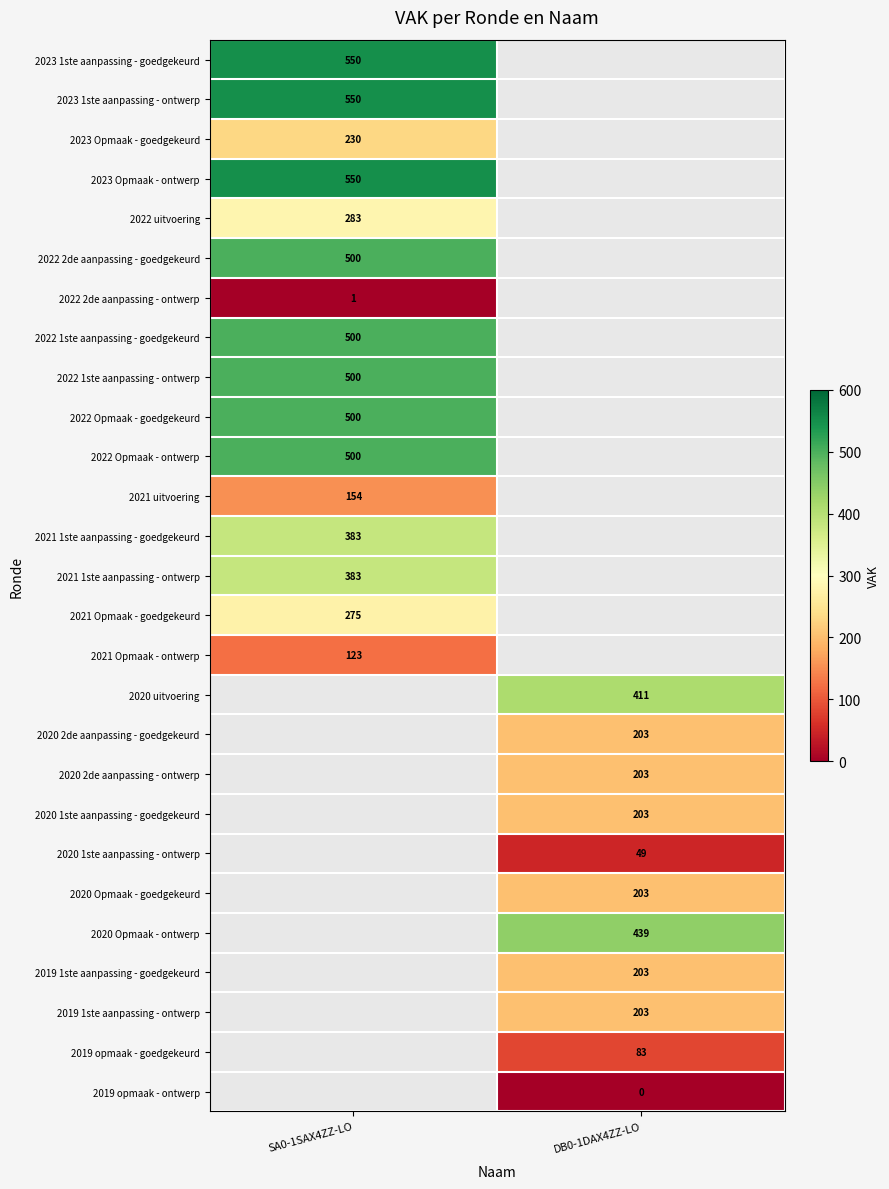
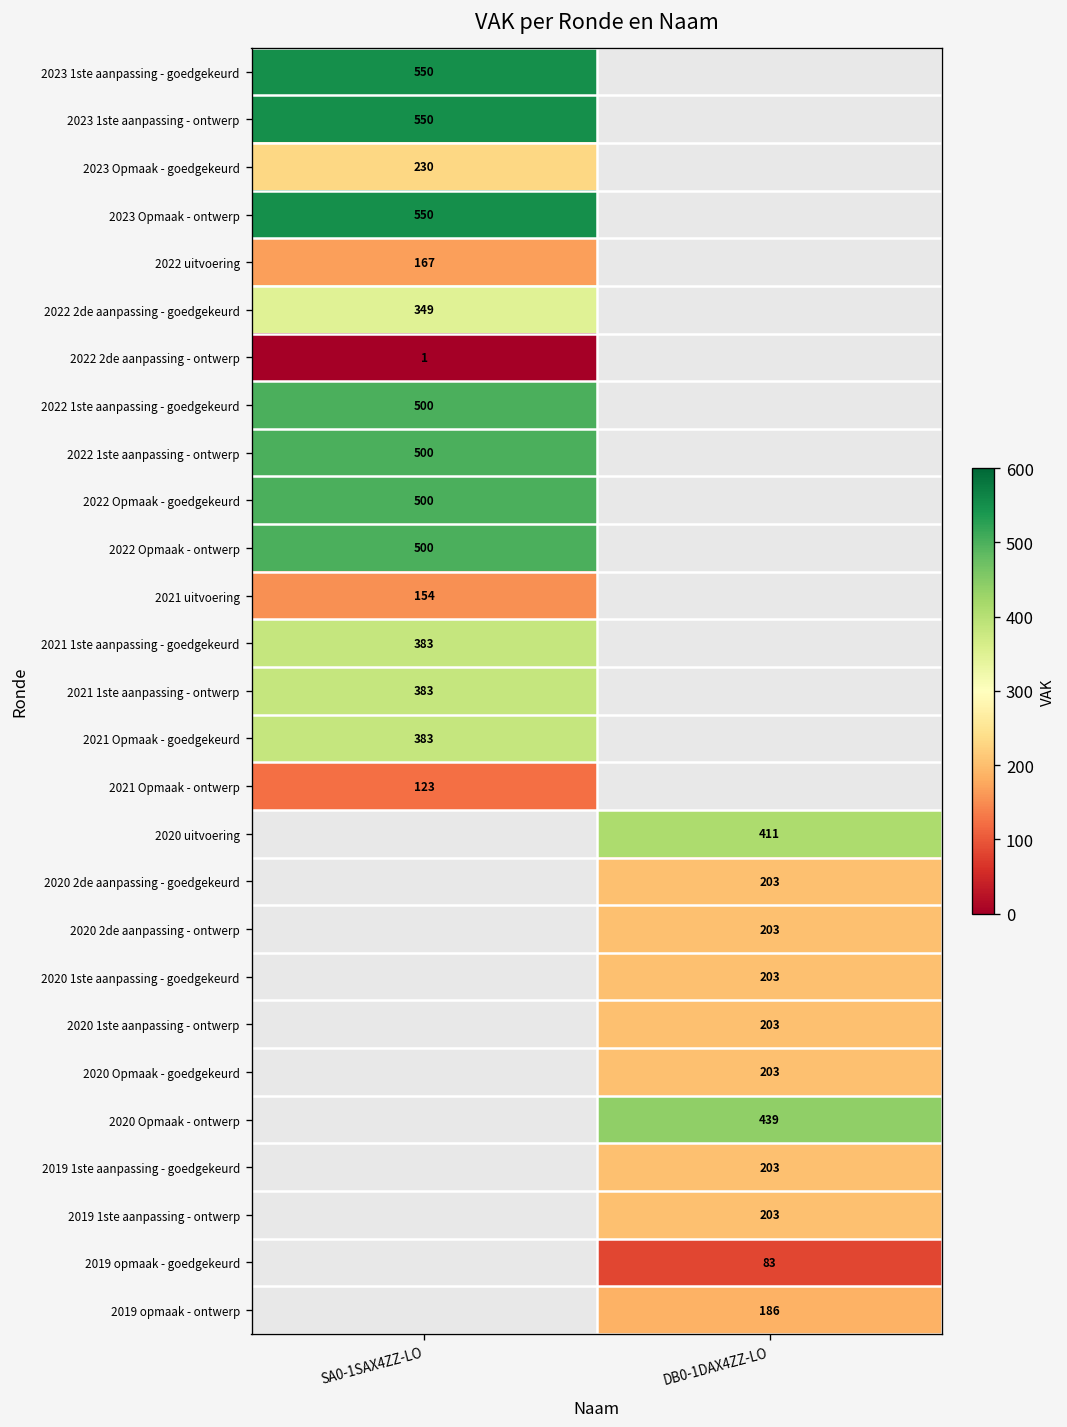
  {
    "2023 1ste aanpassing - goedgekeurd": {
      "SA0-1SAX4ZZ-LO": 550
    },
    "2023 1ste aanpassing - ontwerp": {
      "SA0-1SAX4ZZ-LO": 550
    },
    "2023 Opmaak - goedgekeurd": {
      "SA0-1SAX4ZZ-LO": 230
    },
    "2023 Opmaak - ontwerp": {
      "SA0-1SAX4ZZ-LO": 550
    },
    "2022 uitvoering": {
-     "SA0-1SAX4ZZ-LO": 283
+     "SA0-1SAX4ZZ-LO": 167
    },
    "2022 2de aanpassing - goedgekeurd": {
-     "SA0-1SAX4ZZ-LO": 500
+     "SA0-1SAX4ZZ-LO": 349
    },
    "2022 2de aanpassing - ontwerp": {
      "SA0-1SAX4ZZ-LO": 1
    },
    "2022 1ste aanpassing - goedgekeurd": {
      "SA0-1SAX4ZZ-LO": 500
    },
    "2022 1ste aanpassing - ontwerp": {
      "SA0-1SAX4ZZ-LO": 500
    },
    "2022 Opmaak - goedgekeurd": {
      "SA0-1SAX4ZZ-LO": 500
    },
    "2022 Opmaak - ontwerp": {
      "SA0-1SAX4ZZ-LO": 500
    },
    "2021 uitvoering": {
      "SA0-1SAX4ZZ-LO": 154
    },
    "2021 1ste aanpassing - goedgekeurd": {
      "SA0-1SAX4ZZ-LO": 383
    },
    "2021 1ste aanpassing - ontwerp": {
      "SA0-1SAX4ZZ-LO": 383
    },
    "2021 Opmaak - goedgekeurd": {
-     "SA0-1SAX4ZZ-LO": 275
+     "SA0-1SAX4ZZ-LO": 383
    },
    "2021 Opmaak - ontwerp": {
      "SA0-1SAX4ZZ-LO": 123
    },
    "2020 uitvoering": {
      "DB0-1DAX4ZZ-LO": 411
    },
    "2020 2de aanpassing - goedgekeurd": {
      "DB0-1DAX4ZZ-LO": 203
    },
    "2020 2de aanpassing - ontwerp": {
      "DB0-1DAX4ZZ-LO": 203
    },
    "2020 1ste aanpassing - goedgekeurd": {
      "DB0-1DAX4ZZ-LO": 203
    },
    "2020 1ste aanpassing - ontwerp": {
-     "DB0-1DAX4ZZ-LO": 49
+     "DB0-1DAX4ZZ-LO": 203
    },
    "2020 Opmaak - goedgekeurd": {
      "DB0-1DAX4ZZ-LO": 203
    },
    "2020 Opmaak - ontwerp": {
      "DB0-1DAX4ZZ-LO": 439
    },
    "2019 1ste aanpassing - goedgekeurd": {
      "DB0-1DAX4ZZ-LO": 203
    },
    "2019 1ste aanpassing - ontwerp": {
      "DB0-1DAX4ZZ-LO": 203
    },
    "2019 opmaak - goedgekeurd": {
      "DB0-1DAX4ZZ-LO": 83
    },
    "2019 opmaak - ontwerp": {
-     "DB0-1DAX4ZZ-LO": 0
+     "DB0-1DAX4ZZ-LO": 186
    }
  }
